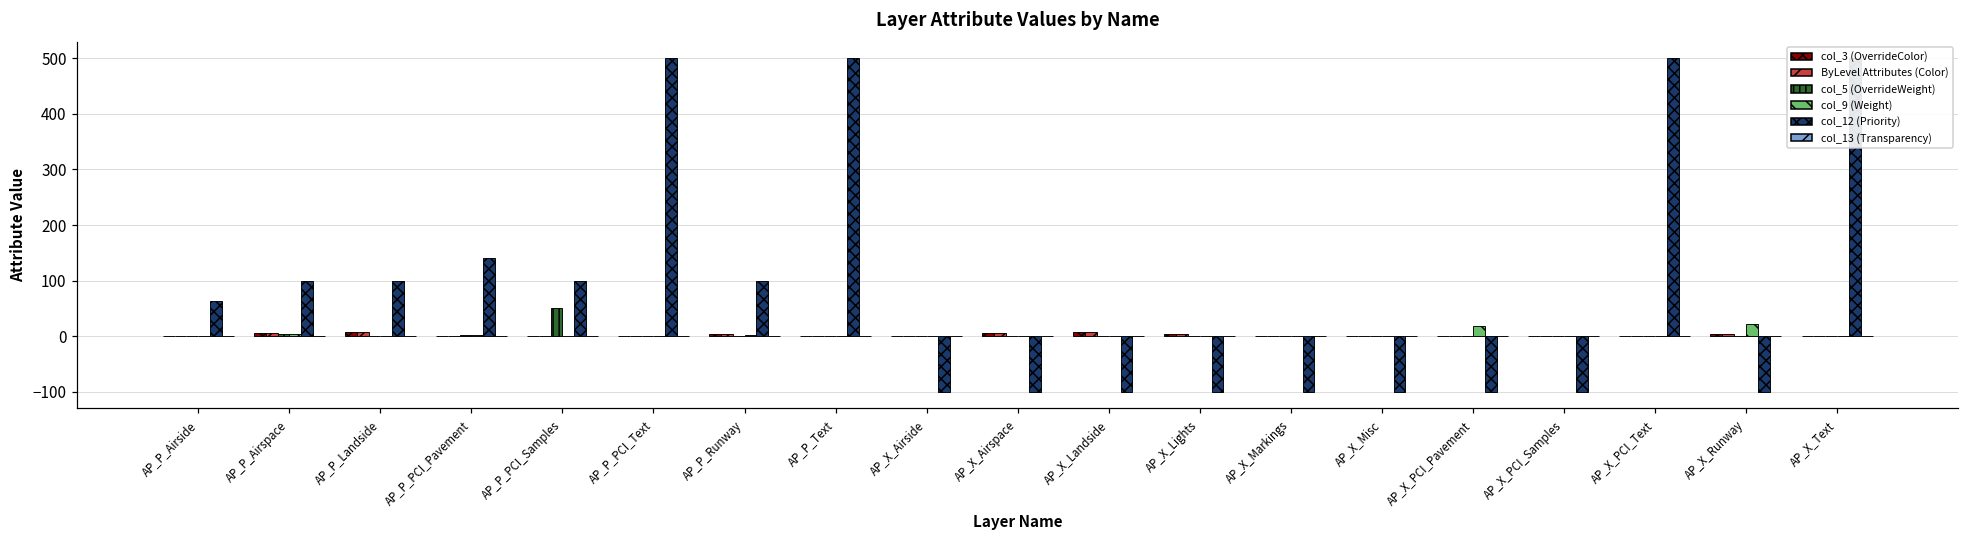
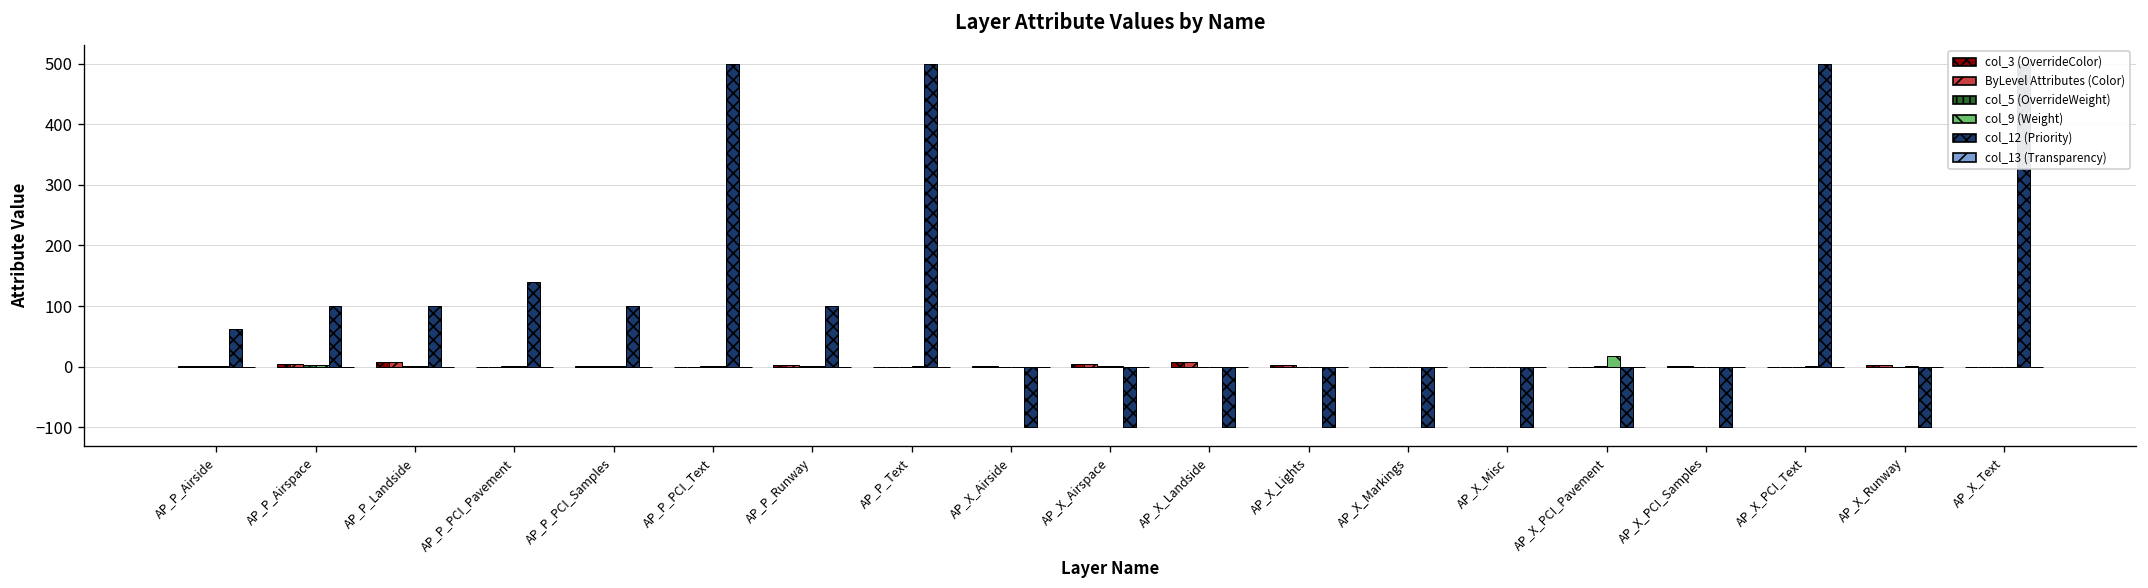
  {
    "col_3 (OverrideColor)": {
      "AP_P_Airspace": 10,
      "AP_P_Landside": 10,
      "AP_P_PCI_Pavement": 0,
      "AP_P_PCI_Text": 0,
      "AP_P_Text": 0,
      "AP_X_Airspace": 10,
      "AP_X_Landside": 10,
      "AP_X_Markings": 0,
      "AP_X_Misc": 0,
      "AP_X_PCI_Pavement": 0,
      "AP_X_PCI_Text": 0,
      "AP_X_Text": 0
    },
    "ByLevel Attributes (Color)": {
      "AP_P_Airspace": 10,
      "AP_P_Landside": 10,
      "AP_P_PCI_Pavement": 0,
      "AP_P_PCI_Text": 0,
      "AP_P_Text": 0,
      "AP_X_Airspace": 10,
      "AP_X_Landside": 10,
      "AP_X_Markings": 0,
      "AP_X_Misc": 0,
      "AP_X_PCI_Pavement": 0,
      "AP_X_PCI_Text": 0,
      "AP_X_Text": 0
    },
    "col_5 (OverrideWeight)": {
-     "AP_P_PCI_Samples": 50,
+     "AP_P_PCI_Samples": 0,
      "AP_P_Text": 0,
      "AP_X_Airside": 0,
      "AP_X_Landside": 0,
      "AP_X_Lights": 0,
      "AP_X_Markings": 0,
      "AP_X_Misc": 0,
      "AP_X_PCI_Samples": 0,
      "AP_X_PCI_Text": 0,
      "AP_X_Runway": 0,
      "AP_X_Text": 0
    },
    "col_9 (Weight)": {
      "AP_X_Airside": 0,
      "AP_X_Landside": 0,
      "AP_X_Lights": 0,
      "AP_X_Markings": 0,
      "AP_X_Misc": 0,
      "AP_X_PCI_Pavement": 20,
      "AP_X_PCI_Samples": 0,
-     "AP_X_Runway": 20,
+     "AP_X_Runway": 0,
      "AP_X_Text": 0
    },
    "col_12 (Priority)": {
      "AP_P_Airside": 60,
      "AP_P_Airspace": 100,
      "AP_P_Landside": 100,
      "AP_P_PCI_Pavement": 140,
      "AP_P_PCI_Samples": 100,
      "AP_P_PCI_Text": 500,
      "AP_P_Runway": 100,
      "AP_P_Text": 500,
      "AP_X_Airside": -100,
      "AP_X_Airspace": -100,
      "AP_X_Landside": -100,
      "AP_X_Lights": -100,
      "AP_X_Markings": -100,
      "AP_X_Misc": -100,
      "AP_X_PCI_Pavement": -100,
      "AP_X_PCI_Samples": -100,
      "AP_X_PCI_Text": 500,
      "AP_X_Runway": -100
    },
    "col_13 (Transparency)": {
      "AP_P_Airside": 0,
      "AP_P_Airspace": 0,
      "AP_P_Landside": 0,
      "AP_P_PCI_Pavement": 0,
      "AP_P_PCI_Samples": 0,
      "AP_P_PCI_Text": 0,
      "AP_P_Runway": 0,
      "AP_P_Text": 0,
      "AP_X_Airside": 0,
      "AP_X_Airspace": 0,
      "AP_X_Landside": 0,
      "AP_X_Lights": 0,
      "AP_X_Markings": 0,
      "AP_X_Misc": 0,
      "AP_X_PCI_Pavement": 0,
      "AP_X_PCI_Samples": 0,
      "AP_X_PCI_Text": 0,
      "AP_X_Runway": 0,
      "AP_X_Text": 0
    }
  }
